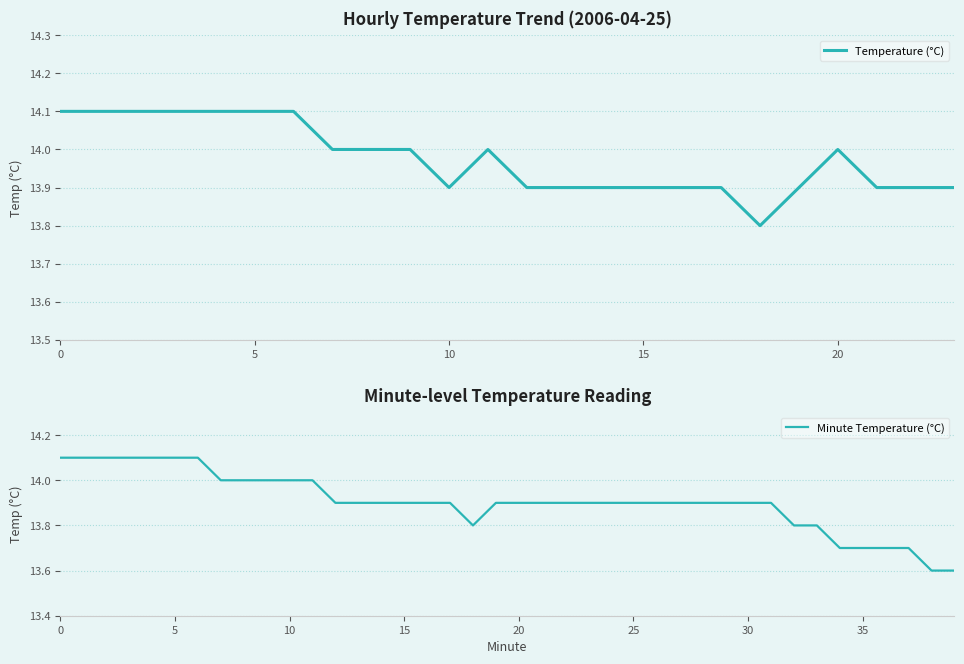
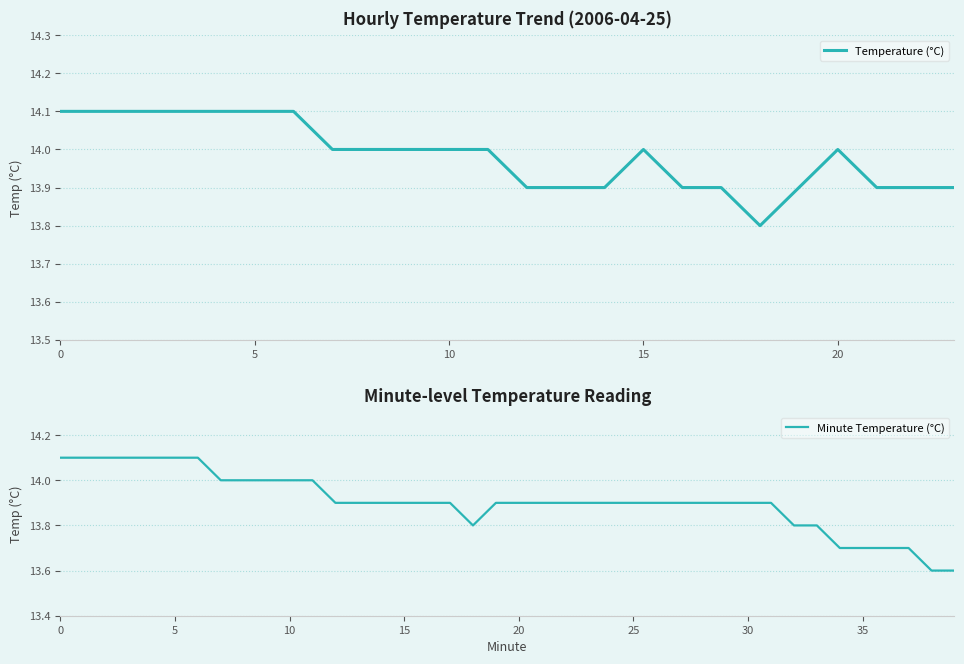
  {
    "Hourly Temperature Trend (2006-04-25)": {
      "0": 14.1,
      "5": 14.1,
-     "10": 13.9,
-     "15": 13.9,
+     "10": 14.0,
+     "15": 14.0,
      "20": 14.0
    },
    "Minute-level Temperature Reading": {
      "0": 14.10,
      "5": 14.10,
      "10": 14.00,
      "15": 13.90,
      "20": 13.90,
      "25": 13.90,
      "30": 13.90,
      "35": 13.70
    }
  }
